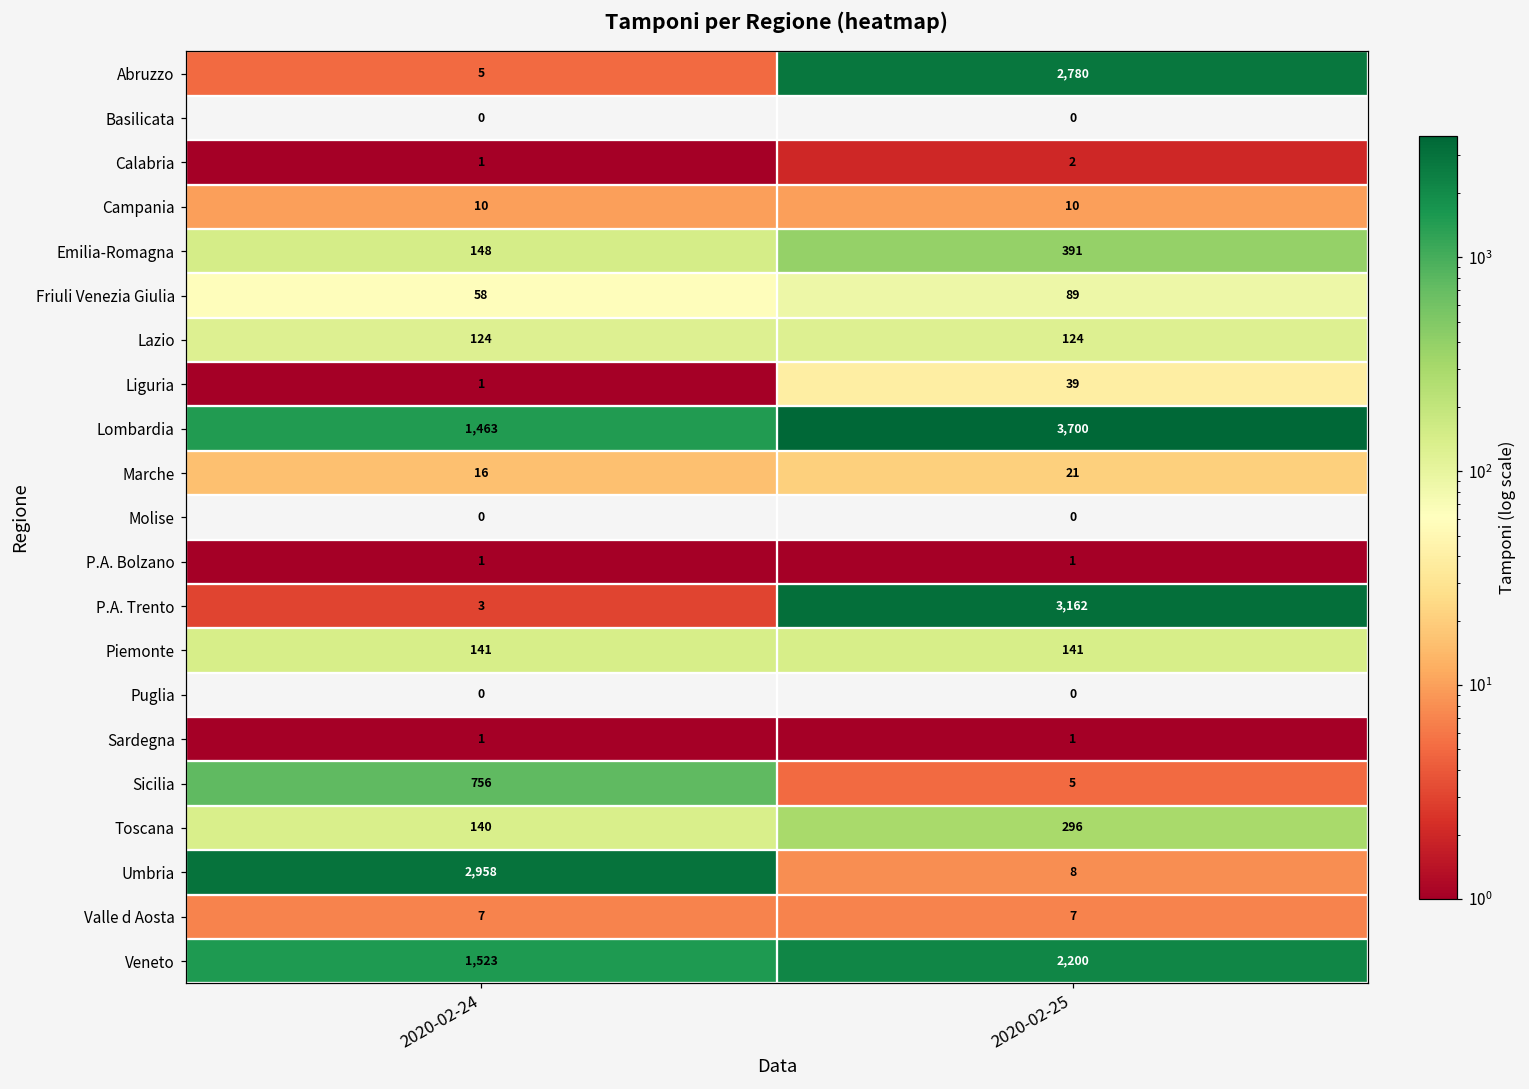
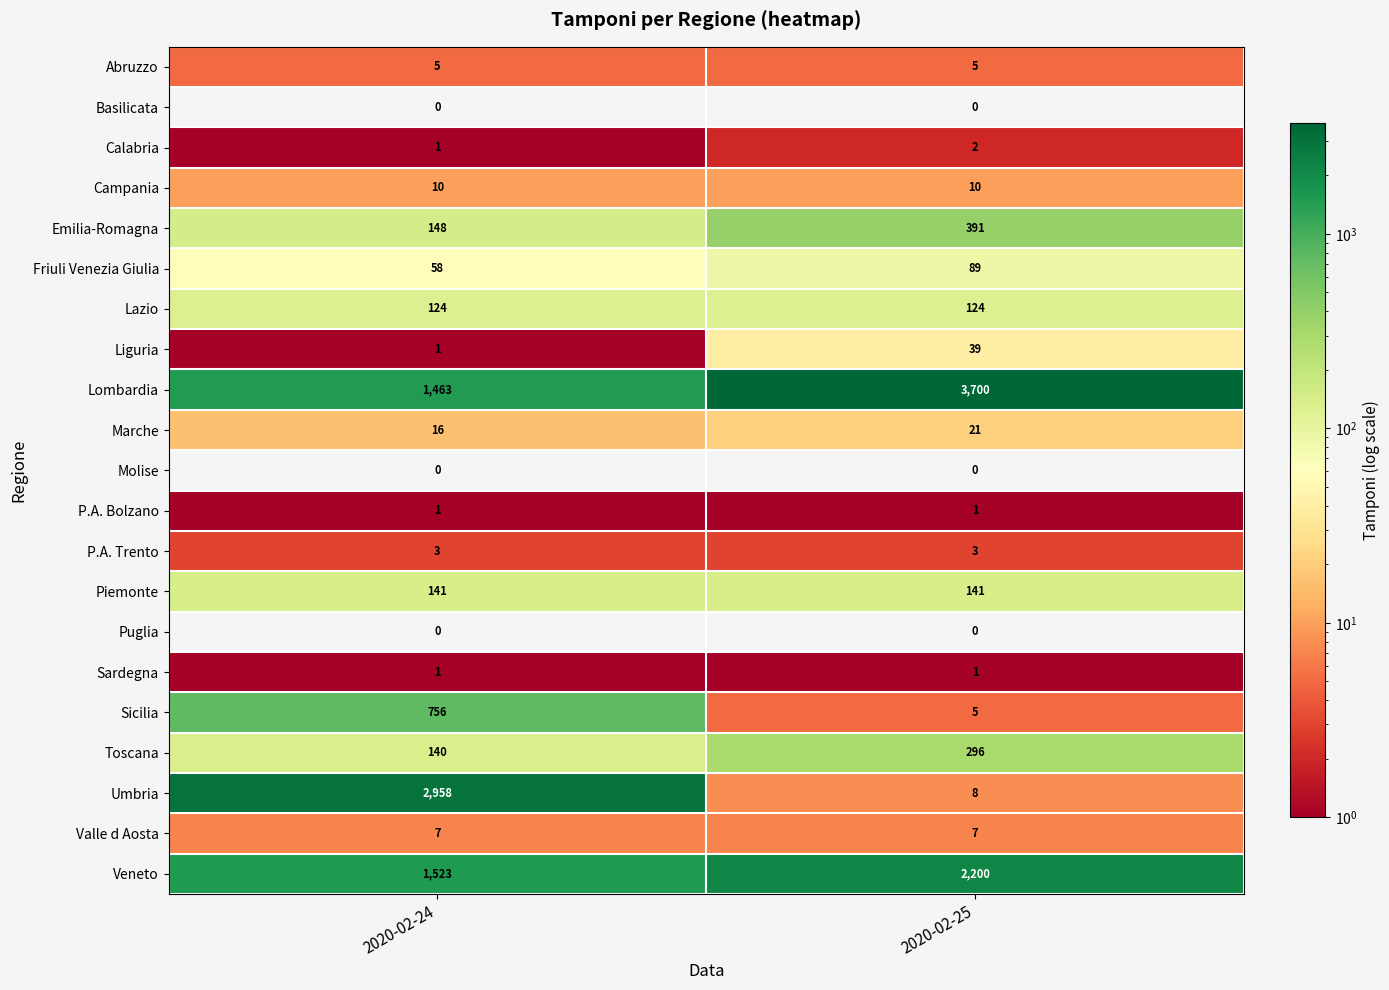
  {
    "Abruzzo": {
      "2020-02-24": "5",
-     "2020-02-25": "2,780"
+     "2020-02-25": "5"
    },
    "Basilicata": {
      "2020-02-24": "0",
      "2020-02-25": "0"
    },
    "Calabria": {
      "2020-02-24": "1",
      "2020-02-25": "2"
    },
    "Campania": {
      "2020-02-24": "10",
      "2020-02-25": "10"
    },
    "Emilia-Romagna": {
      "2020-02-24": "148",
      "2020-02-25": "391"
    },
    "Friuli Venezia Giulia": {
      "2020-02-24": "58",
      "2020-02-25": "89"
    },
    "Lazio": {
      "2020-02-24": "124",
      "2020-02-25": "124"
    },
    "Liguria": {
      "2020-02-24": "1",
      "2020-02-25": "39"
    },
    "Lombardia": {
      "2020-02-24": "1,463",
      "2020-02-25": "3,700"
    },
    "Marche": {
      "2020-02-24": "16",
      "2020-02-25": "21"
    },
    "Molise": {
      "2020-02-24": "0",
      "2020-02-25": "0"
    },
    "P.A. Bolzano": {
      "2020-02-24": "1",
      "2020-02-25": "1"
    },
    "P.A. Trento": {
      "2020-02-24": "3",
-     "2020-02-25": "3,162"
+     "2020-02-25": "3"
    },
    "Piemonte": {
      "2020-02-24": "141",
      "2020-02-25": "141"
    },
    "Puglia": {
      "2020-02-24": "0",
      "2020-02-25": "0"
    },
    "Sardegna": {
      "2020-02-24": "1",
      "2020-02-25": "1"
    },
    "Sicilia": {
      "2020-02-24": "756",
      "2020-02-25": "5"
    },
    "Toscana": {
      "2020-02-24": "140",
      "2020-02-25": "296"
    },
    "Umbria": {
      "2020-02-24": "2,958",
      "2020-02-25": "8"
    },
    "Valle d Aosta": {
      "2020-02-24": "7",
      "2020-02-25": "7"
    },
    "Veneto": {
      "2020-02-24": "1,523",
      "2020-02-25": "2,200"
    }
  }
